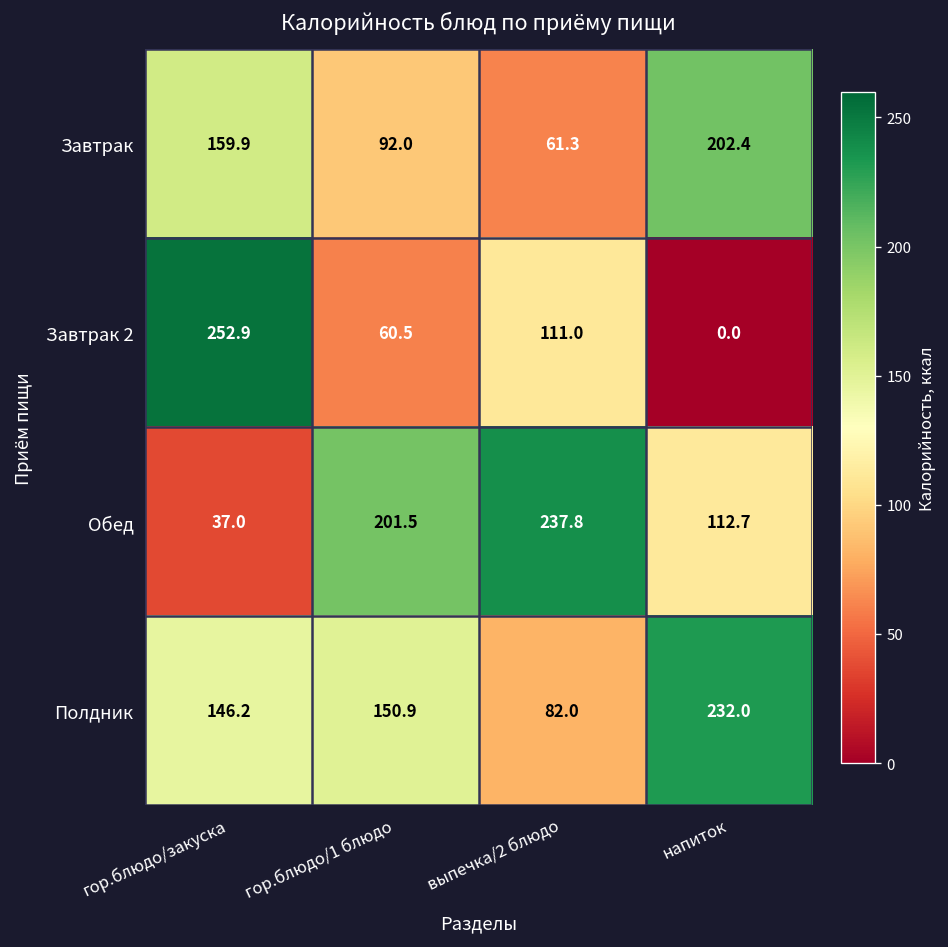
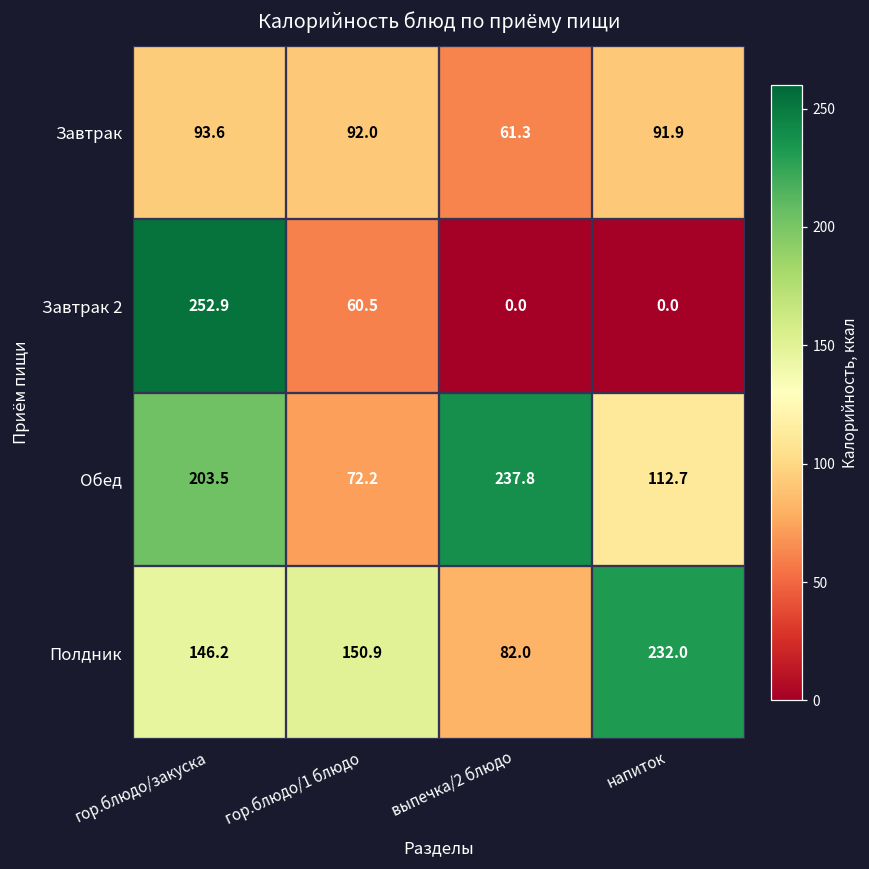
  {
    "Завтрак": {
-     "гор.блюдо/закуска": 159.9,
+     "гор.блюдо/закуска": 93.6,
      "гор.блюдо/1 блюдо": 92.0,
      "выпечка/2 блюдо": 61.3,
-     "напиток": 202.4
+     "напиток": 91.9
    },
    "Завтрак 2": {
      "гор.блюдо/закуска": 252.9,
      "гор.блюдо/1 блюдо": 60.5,
-     "выпечка/2 блюдо": 111.0,
+     "выпечка/2 блюдо": 0.0,
      "напиток": 0.0
    },
    "Обед": {
-     "гор.блюдо/закуска": 37.0,
-     "гор.блюдо/1 блюдо": 201.5,
+     "гор.блюдо/закуска": 203.5,
+     "гор.блюдо/1 блюдо": 72.2,
      "выпечка/2 блюдо": 237.8,
      "напиток": 112.7
    },
    "Полдник": {
      "гор.блюдо/закуска": 146.2,
      "гор.блюдо/1 блюдо": 150.9,
      "выпечка/2 блюдо": 82.0,
      "напиток": 232.0
    }
  }
